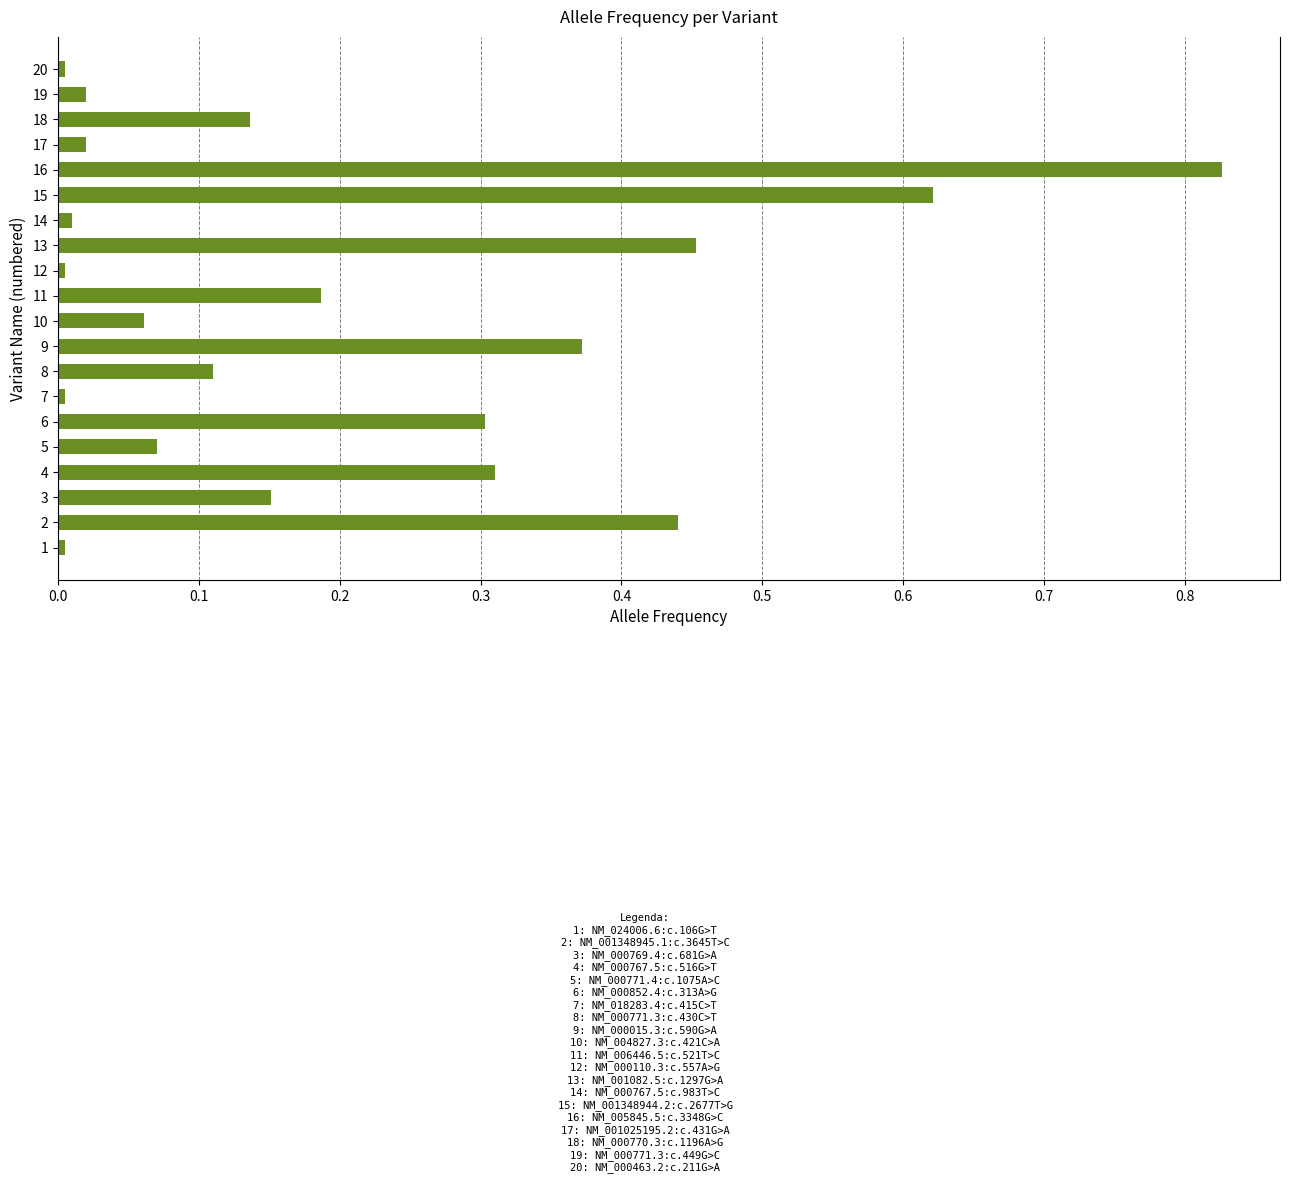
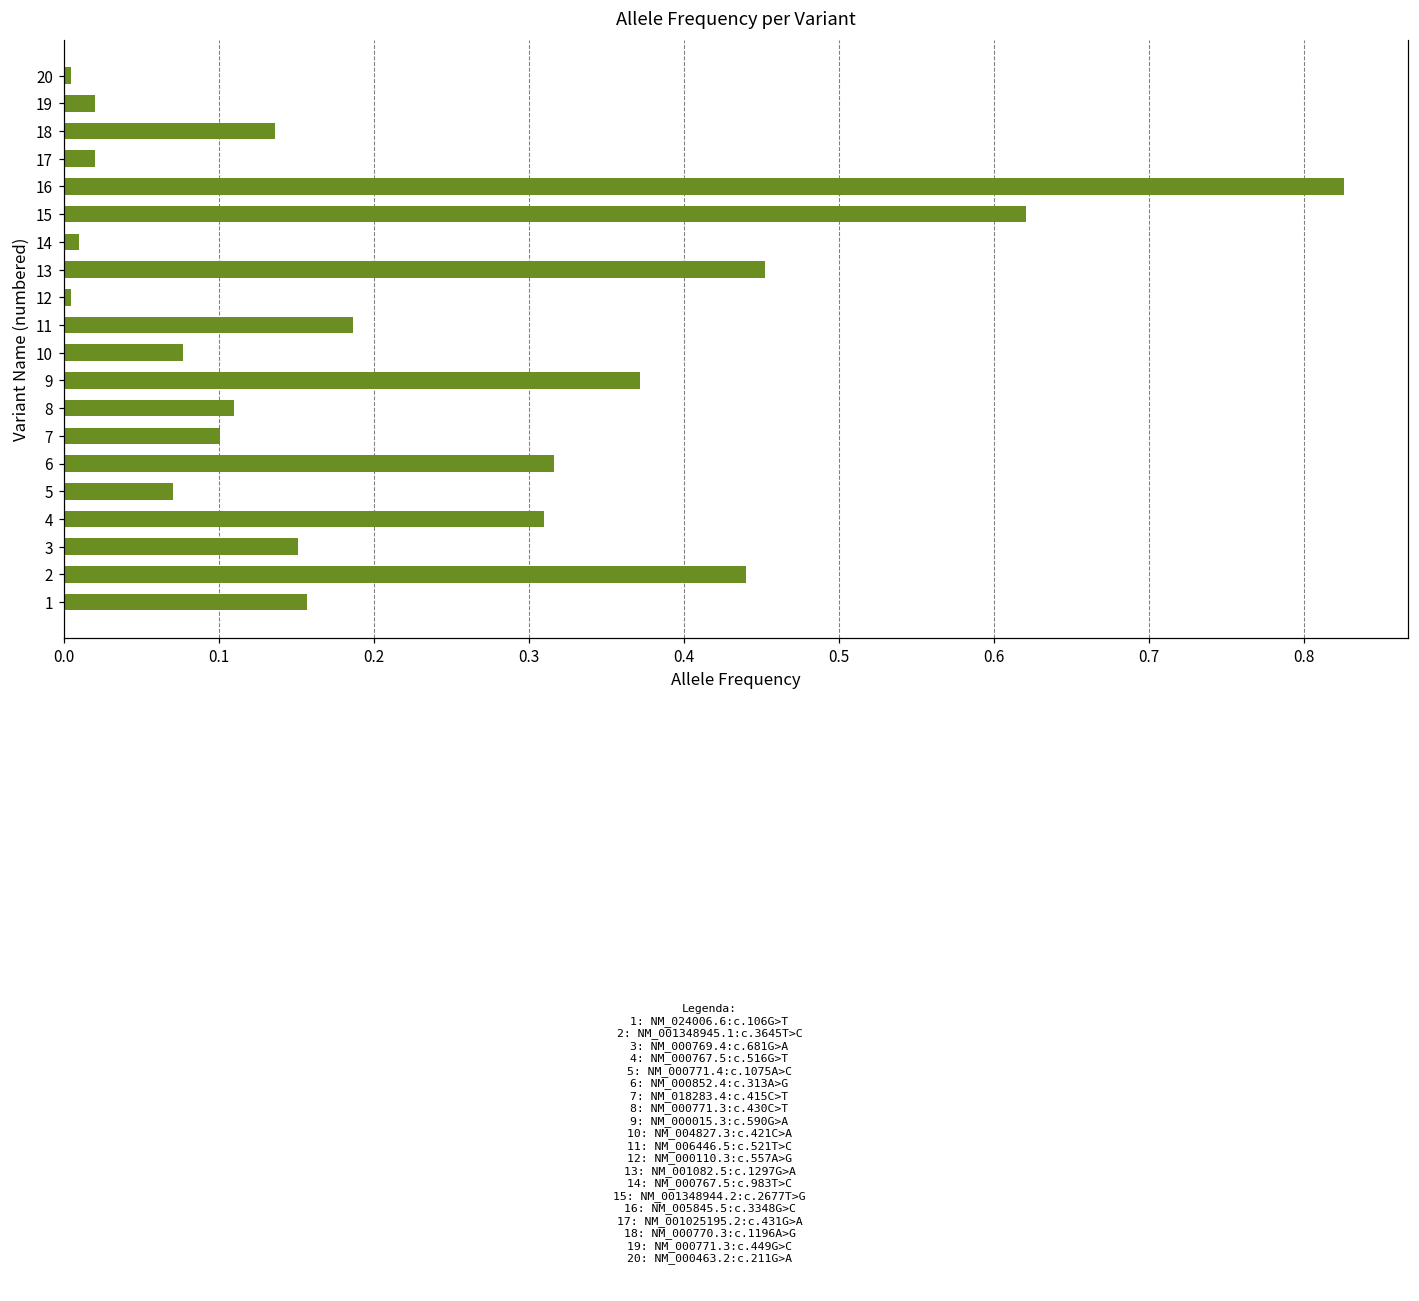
  {
    "20": 0.005,
    "19": 0.020,
    "18": 0.136,
    "17": 0.020,
    "16": 0.826,
    "15": 0.621,
    "14": 0.010,
    "13": 0.453,
    "12": 0.005,
    "11": 0.187,
-   "10": 0.061,
+   "10": 0.077,
    "9": 0.372,
    "8": 0.110,
-   "7": 0.005,
-   "6": 0.304,
+   "7": 0.101,
+   "6": 0.316,
    "5": 0.071,
    "4": 0.310,
    "3": 0.151,
    "2": 0.440,
-   "1": 0.005
+   "1": 0.157
  }
